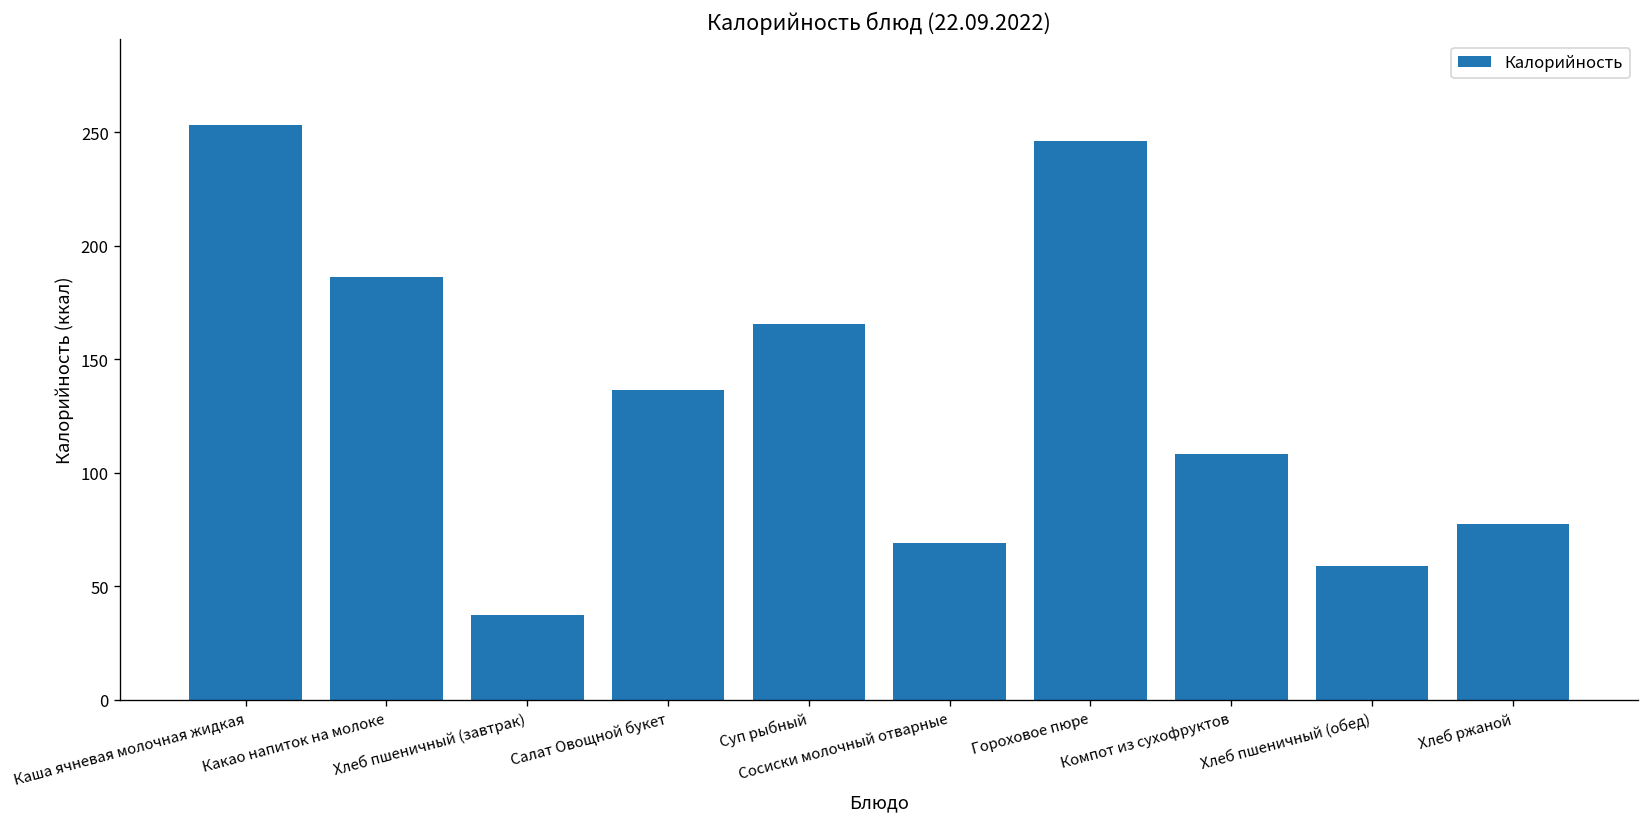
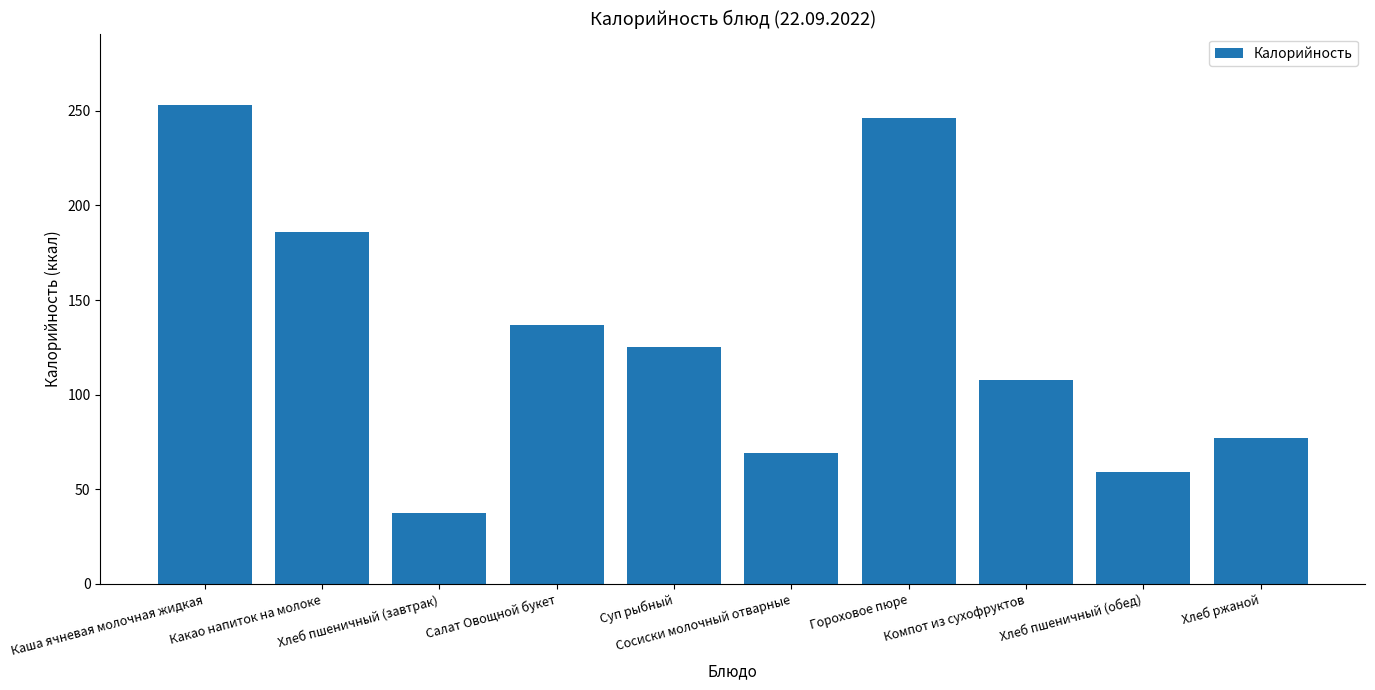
  {
    "Каша ячневая молочная жидкая": 253,
    "Какао напиток на молоке": 186,
    "Хлеб пшеничный (завтрак)": 37,
    "Салат Овощной букет": 137,
-   "Суп рыбный": 165,
+   "Суп рыбный": 125,
    "Сосиски молочный отварные": 69,
    "Гороховое пюре": 246,
    "Компот из сухофруктов": 108,
    "Хлеб пшеничный (обед)": 59,
    "Хлеб ржаной": 77
  }
